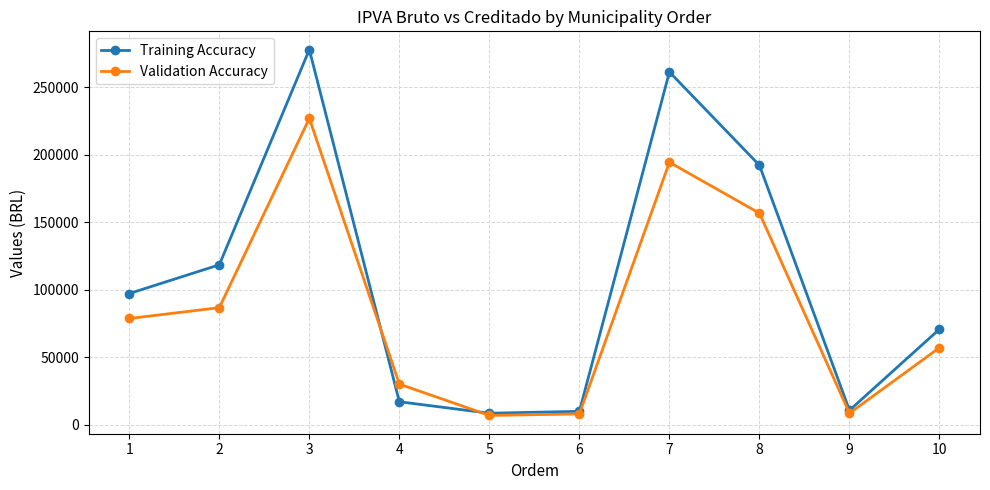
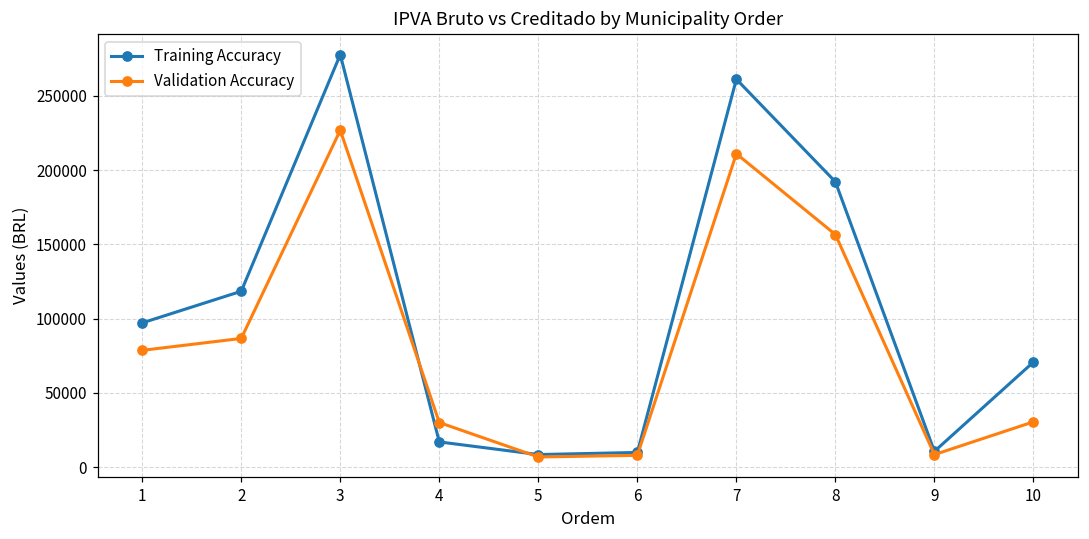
  {
    "Training Accuracy": {
      "1": 97000,
      "2": 118000,
      "3": 278000,
      "4": 17000,
      "6": 10000,
      "7": 261000,
      "8": 192000,
      "9": 11000,
      "10": 71000
    },
    "Validation Accuracy": {
      "1": 79000,
      "2": 87000,
      "3": 227000,
      "4": 30000,
      "6": 8000,
-     "7": 194000,
+     "7": 211000,
      "8": 157000,
      "9": 9000,
-     "10": 57000
+     "10": 31000
    }
  }
